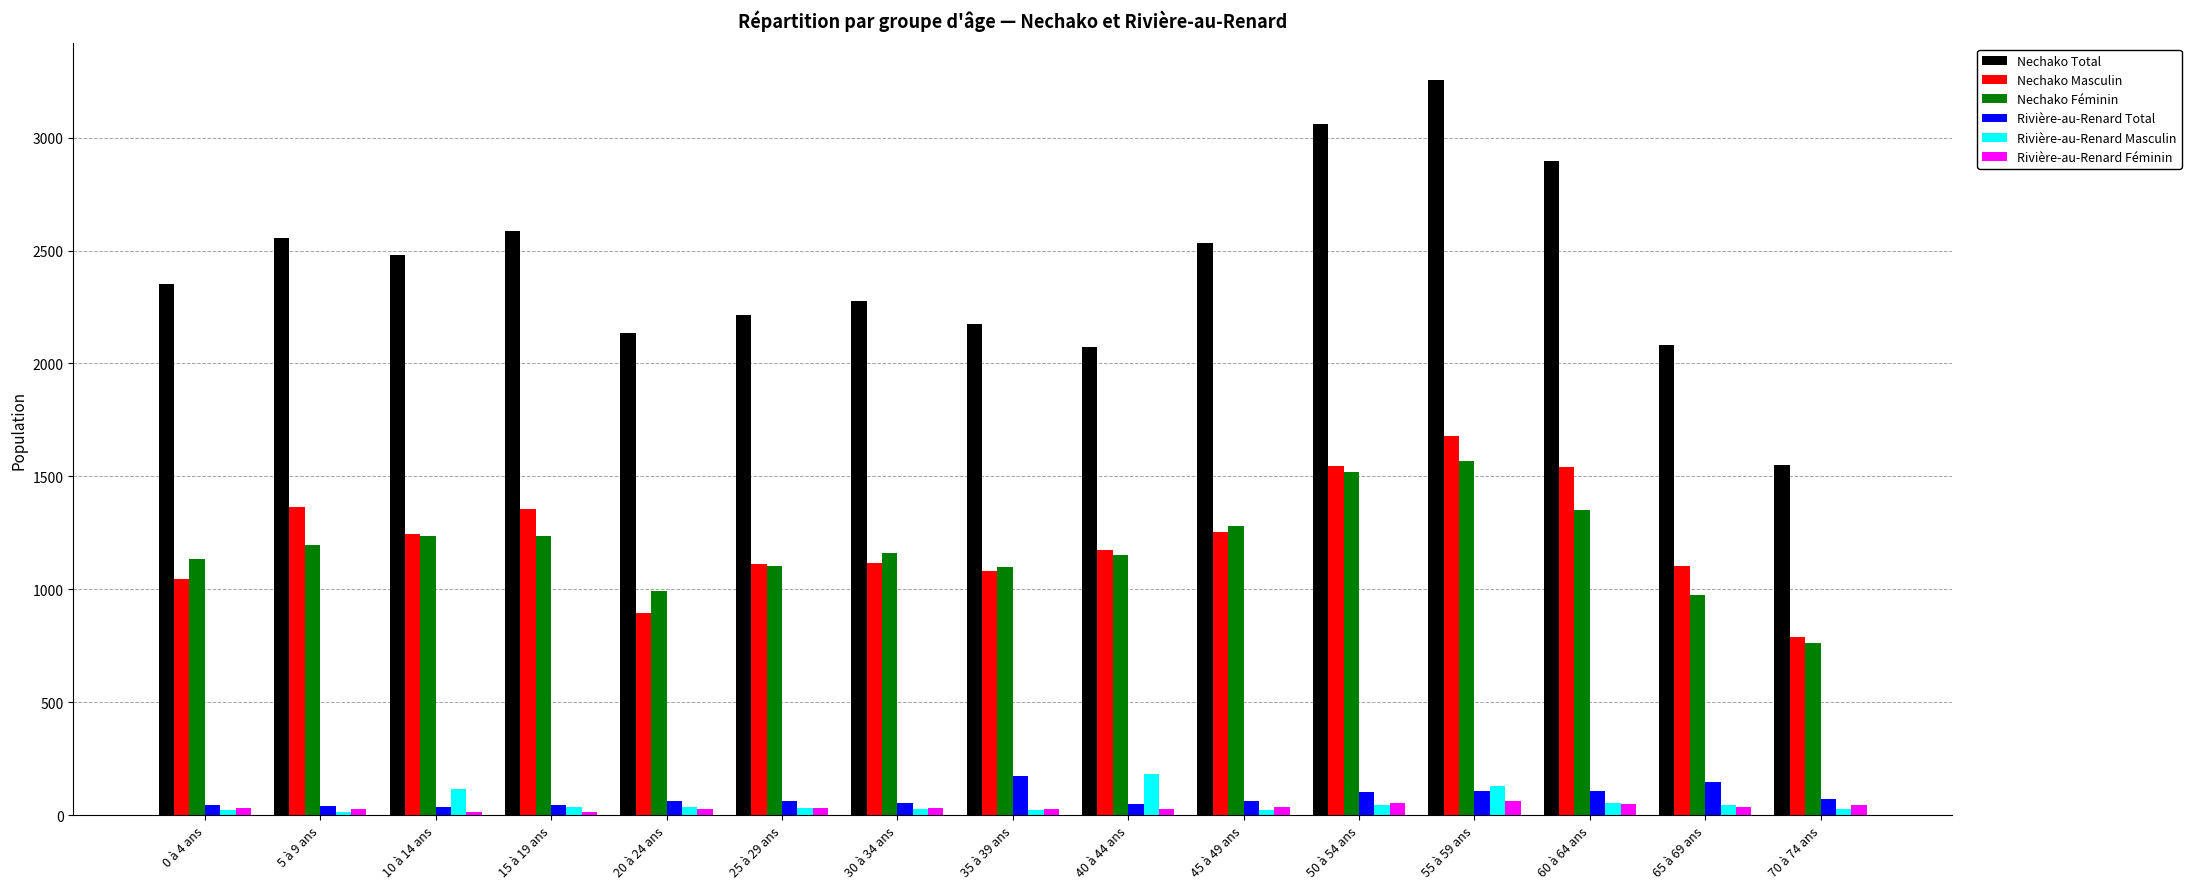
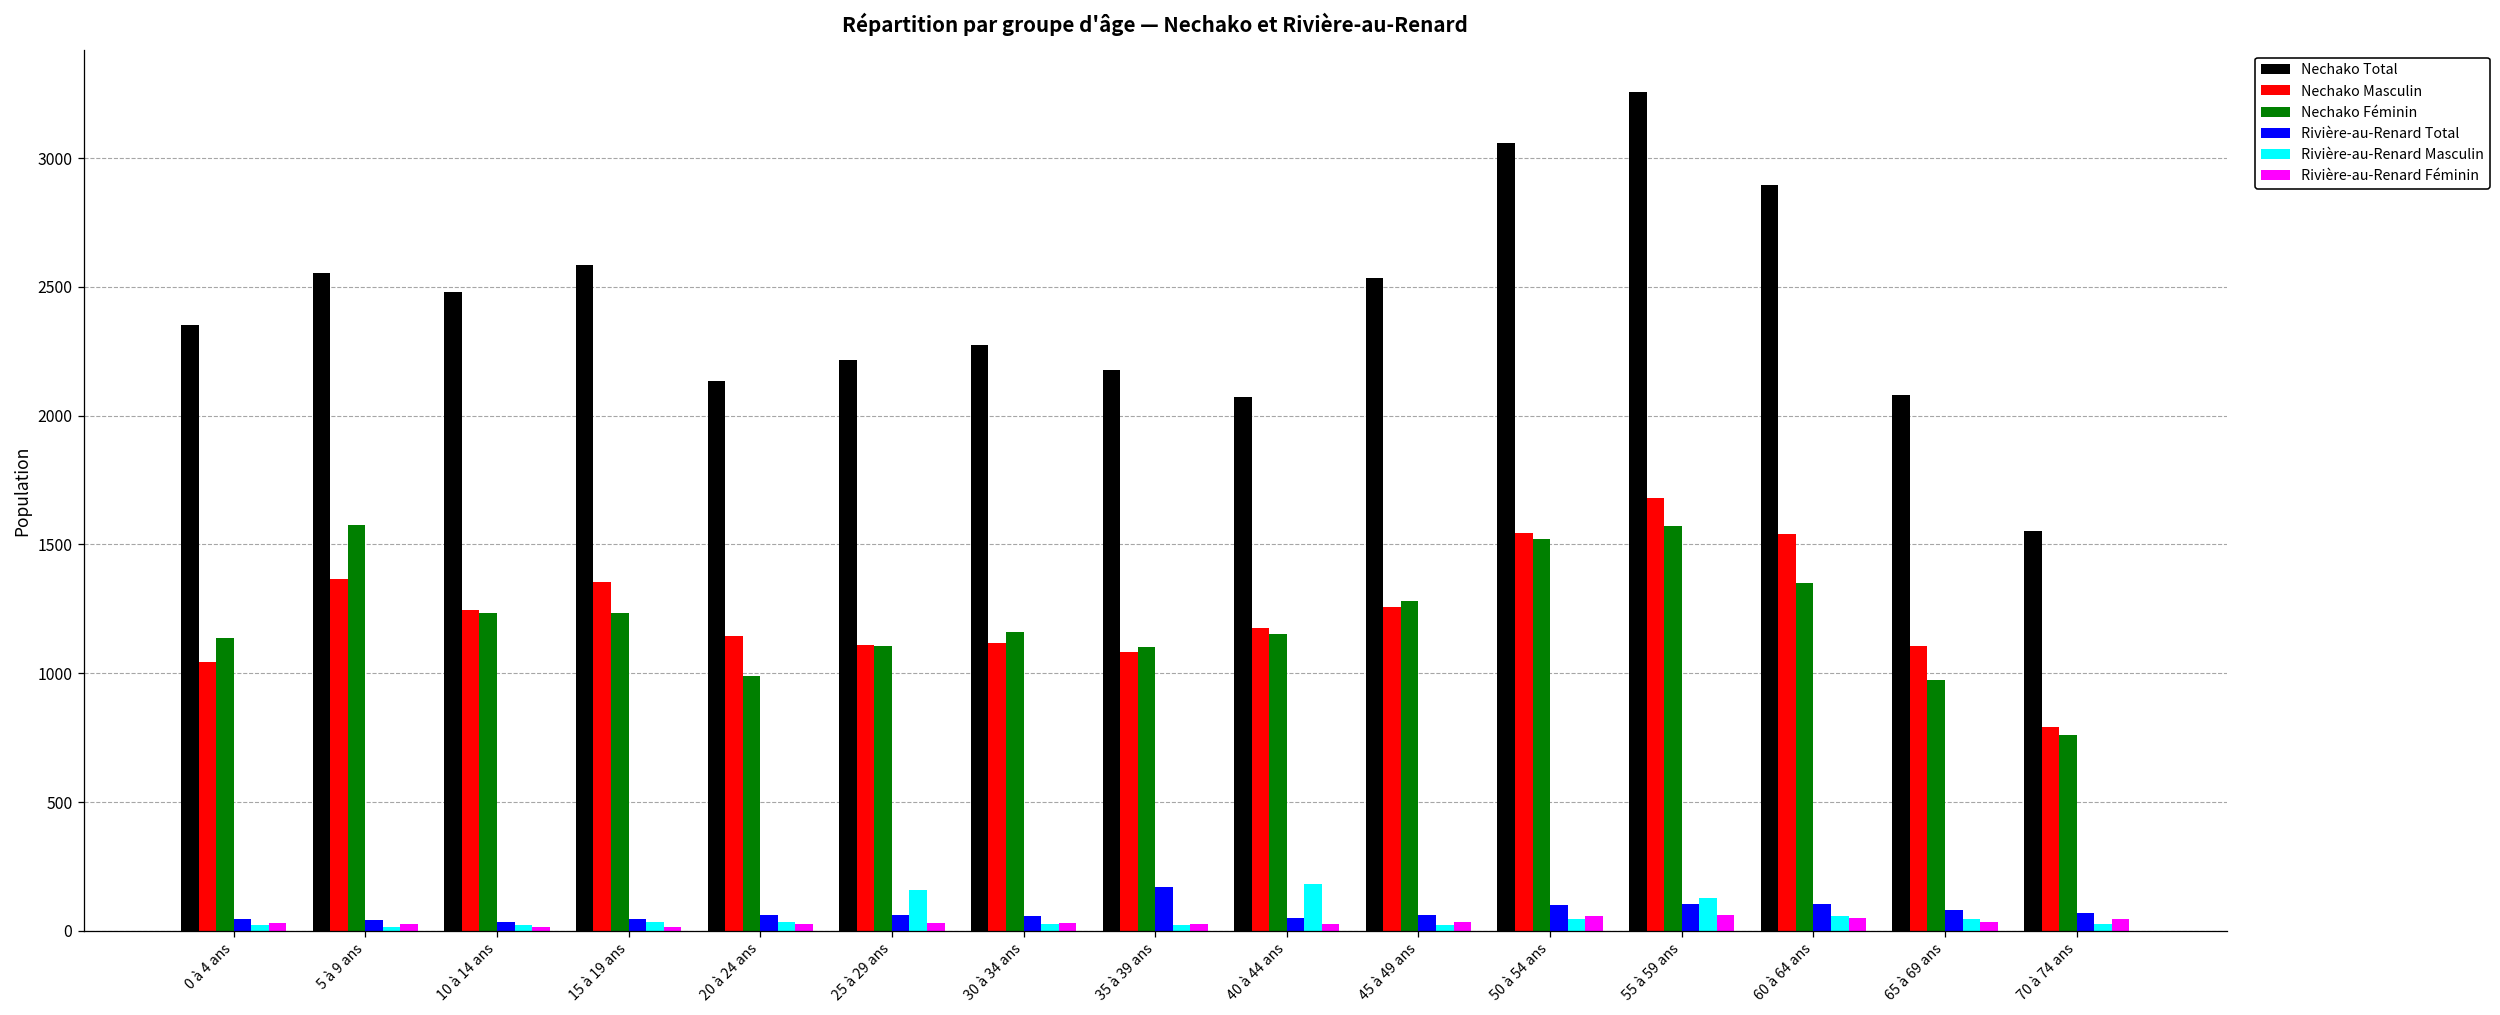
  {
    "Nechako Total": {
      "0 à 4 ans": 2350,
      "5 à 9 ans": 2560,
      "10 à 14 ans": 2480,
      "15 à 19 ans": 2590,
      "20 à 24 ans": 2140,
      "25 à 29 ans": 2220,
      "30 à 34 ans": 2280,
      "35 à 39 ans": 2180,
      "40 à 44 ans": 2070,
      "45 à 49 ans": 2540,
      "50 à 54 ans": 3060,
      "55 à 59 ans": 3260,
      "60 à 64 ans": 2900,
      "65 à 69 ans": 2080,
      "70 à 74 ans": 1550
    },
    "Nechako Masculin": {
      "0 à 4 ans": 1040,
      "5 à 9 ans": 1370,
      "10 à 14 ans": 1250,
      "15 à 19 ans": 1360,
-     "20 à 24 ans": 900,
+     "20 à 24 ans": 1150,
      "25 à 29 ans": 1110,
      "30 à 34 ans": 1120,
      "35 à 39 ans": 1080,
      "40 à 44 ans": 1180,
      "45 à 49 ans": 1260,
      "50 à 54 ans": 1550,
      "55 à 59 ans": 1680,
      "60 à 64 ans": 1540,
      "65 à 69 ans": 1110,
      "70 à 74 ans": 790
    },
    "Nechako Féminin": {
      "0 à 4 ans": 1140,
-     "5 à 9 ans": 1200,
+     "5 à 9 ans": 1580,
      "10 à 14 ans": 1240,
      "15 à 19 ans": 1240,
      "20 à 24 ans": 990,
      "25 à 29 ans": 1110,
      "30 à 34 ans": 1160,
      "35 à 39 ans": 1100,
      "40 à 44 ans": 1150,
      "45 à 49 ans": 1280,
      "50 à 54 ans": 1520,
      "55 à 59 ans": 1570,
      "60 à 64 ans": 1350,
      "65 à 69 ans": 980,
      "70 à 74 ans": 760
    },
    "Rivière-au-Renard Total": {
      "0 à 4 ans": 50,
      "5 à 9 ans": 40,
      "10 à 14 ans": 40,
      "15 à 19 ans": 50,
      "20 à 24 ans": 60,
      "25 à 29 ans": 60,
      "30 à 34 ans": 60,
      "35 à 39 ans": 170,
      "40 à 44 ans": 50,
      "45 à 49 ans": 60,
      "50 à 54 ans": 100,
      "55 à 59 ans": 110,
      "60 à 64 ans": 110,
-     "65 à 69 ans": 150,
+     "65 à 69 ans": 80,
      "70 à 74 ans": 70
    },
    "Rivière-au-Renard Masculin": {
      "0 à 4 ans": 20,
      "5 à 9 ans": 20,
-     "10 à 14 ans": 110,
+     "10 à 14 ans": 20,
      "15 à 19 ans": 40,
      "20 à 24 ans": 40,
-     "25 à 29 ans": 30,
+     "25 à 29 ans": 160,
      "30 à 34 ans": 30,
      "35 à 39 ans": 20,
      "40 à 44 ans": 180,
      "45 à 49 ans": 20,
      "50 à 54 ans": 50,
      "55 à 59 ans": 130,
      "60 à 64 ans": 60,
      "65 à 69 ans": 50,
      "70 à 74 ans": 30
    },
    "Rivière-au-Renard Féminin": {
      "0 à 4 ans": 30,
      "5 à 9 ans": 30,
      "10 à 14 ans": 20,
      "15 à 19 ans": 20,
      "20 à 24 ans": 30,
      "25 à 29 ans": 30,
      "30 à 34 ans": 30,
      "35 à 39 ans": 30,
      "40 à 44 ans": 30,
      "45 à 49 ans": 40,
      "50 à 54 ans": 60,
      "55 à 59 ans": 60,
      "60 à 64 ans": 50,
      "65 à 69 ans": 40,
      "70 à 74 ans": 50
    }
  }
